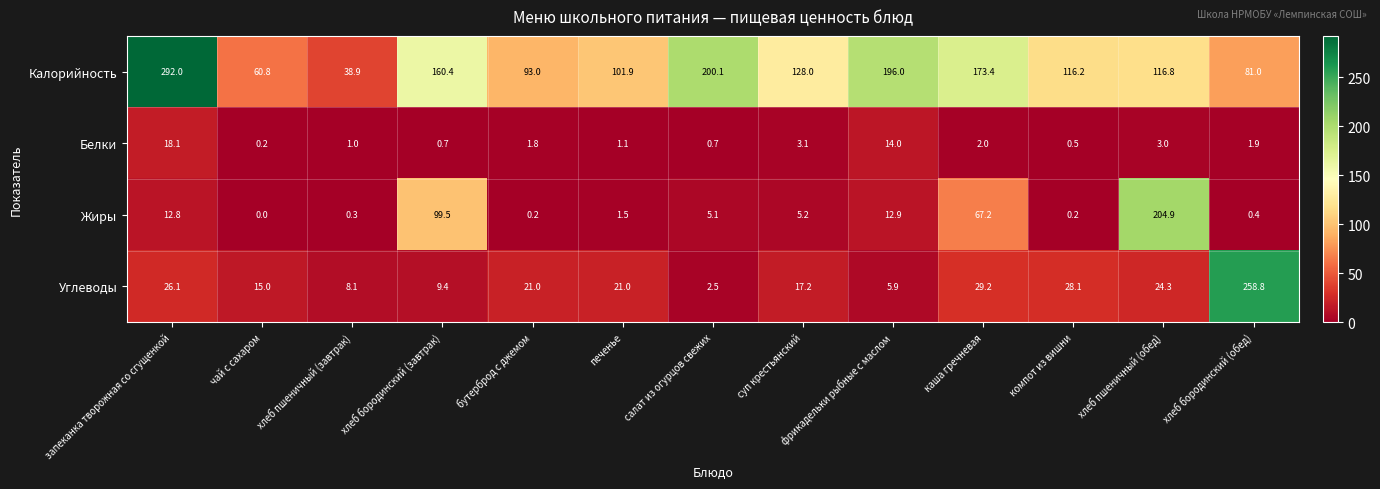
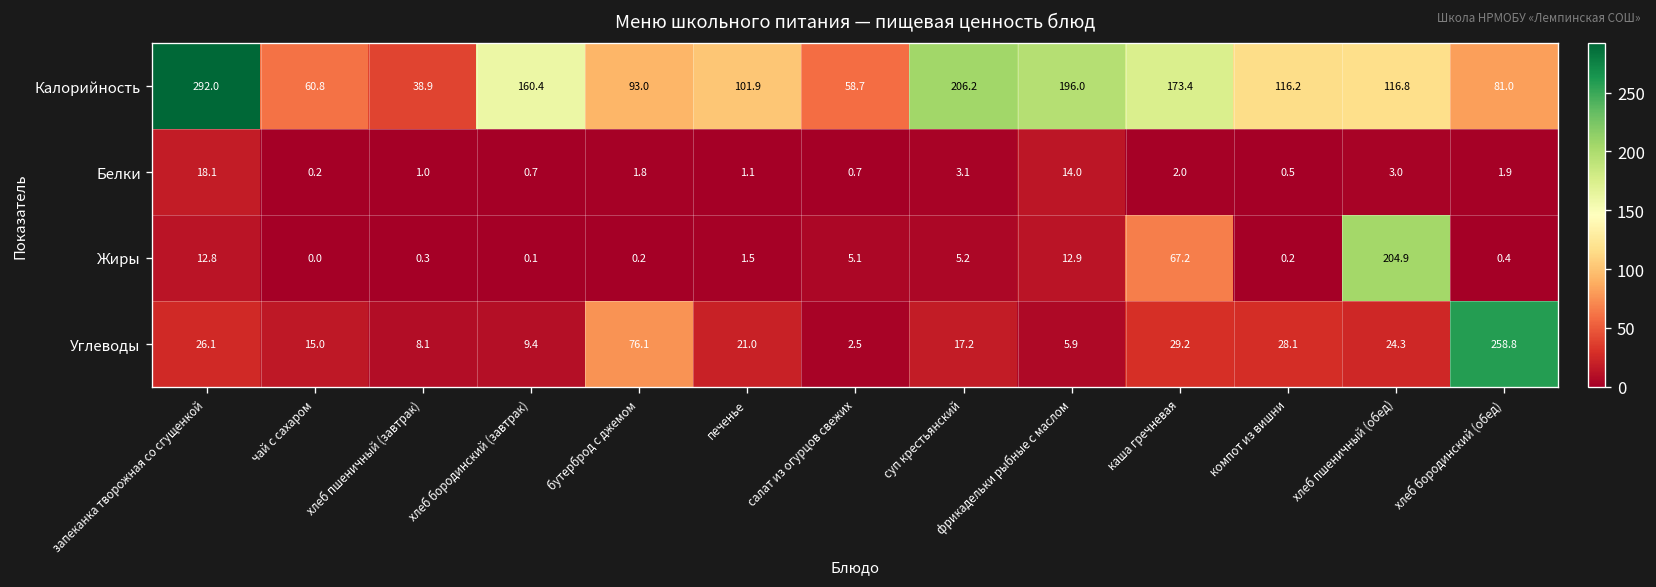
  {
    "Калорийность": {
      "запеканка творожная со сгущенкой": 292.0,
      "чай с сахаром": 60.8,
      "хлеб пшеничный (завтрак)": 38.9,
      "хлеб бородинский (завтрак)": 160.4,
      "бутерброд с джемом": 93.0,
      "печенье": 101.9,
-     "салат из огурцов свежих": 200.1,
-     "суп крестьянский": 128.0,
+     "салат из огурцов свежих": 58.7,
+     "суп крестьянский": 206.2,
      "фрикадельки рыбные с маслом": 196.0,
      "каша гречневая": 173.4,
      "компот из вишни": 116.2,
      "хлеб пшеничный (обед)": 116.8,
      "хлеб бородинский (обед)": 81.0
    },
    "Белки": {
      "запеканка творожная со сгущенкой": 18.1,
      "чай с сахаром": 0.2,
      "хлеб пшеничный (завтрак)": 1.0,
      "хлеб бородинский (завтрак)": 0.7,
      "бутерброд с джемом": 1.8,
      "печенье": 1.1,
      "салат из огурцов свежих": 0.7,
      "суп крестьянский": 3.1,
      "фрикадельки рыбные с маслом": 14.0,
      "каша гречневая": 2.0,
      "компот из вишни": 0.5,
      "хлеб пшеничный (обед)": 3.0,
      "хлеб бородинский (обед)": 1.9
    },
    "Жиры": {
      "запеканка творожная со сгущенкой": 12.8,
      "чай с сахаром": 0.0,
      "хлеб пшеничный (завтрак)": 0.3,
-     "хлеб бородинский (завтрак)": 99.5,
+     "хлеб бородинский (завтрак)": 0.1,
      "бутерброд с джемом": 0.2,
      "печенье": 1.5,
      "салат из огурцов свежих": 5.1,
      "суп крестьянский": 5.2,
      "фрикадельки рыбные с маслом": 12.9,
      "каша гречневая": 67.2,
      "компот из вишни": 0.2,
      "хлеб пшеничный (обед)": 204.9,
      "хлеб бородинский (обед)": 0.4
    },
    "Углеводы": {
      "запеканка творожная со сгущенкой": 26.1,
      "чай с сахаром": 15.0,
      "хлеб пшеничный (завтрак)": 8.1,
      "хлеб бородинский (завтрак)": 9.4,
-     "бутерброд с джемом": 21.0,
+     "бутерброд с джемом": 76.1,
      "печенье": 21.0,
      "салат из огурцов свежих": 2.5,
      "суп крестьянский": 17.2,
      "фрикадельки рыбные с маслом": 5.9,
      "каша гречневая": 29.2,
      "компот из вишни": 28.1,
      "хлеб пшеничный (обед)": 24.3,
      "хлеб бородинский (обед)": 258.8
    }
  }
